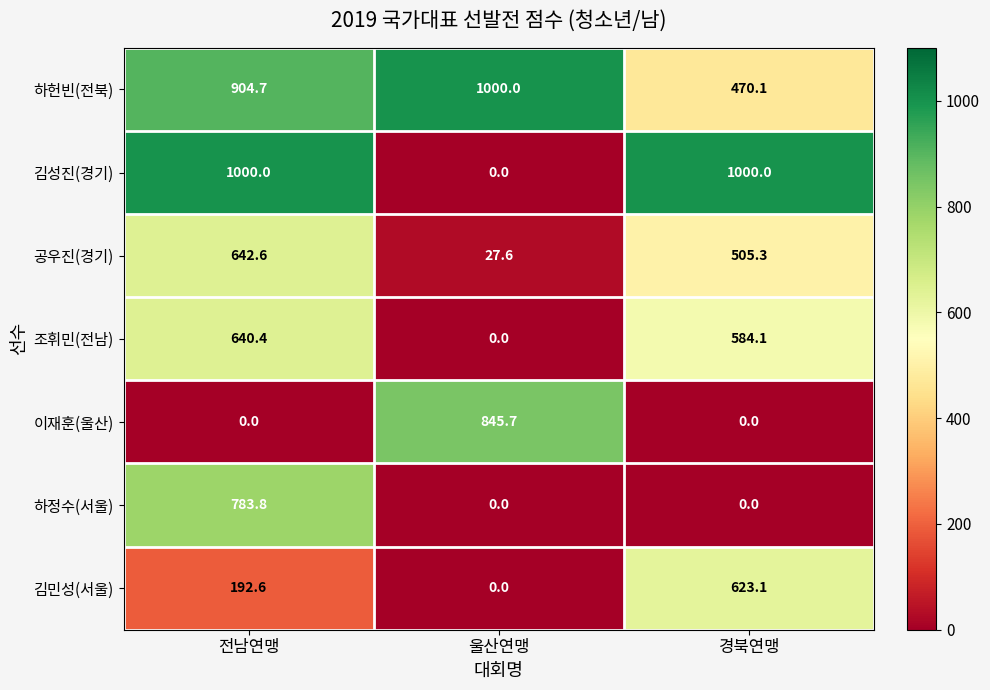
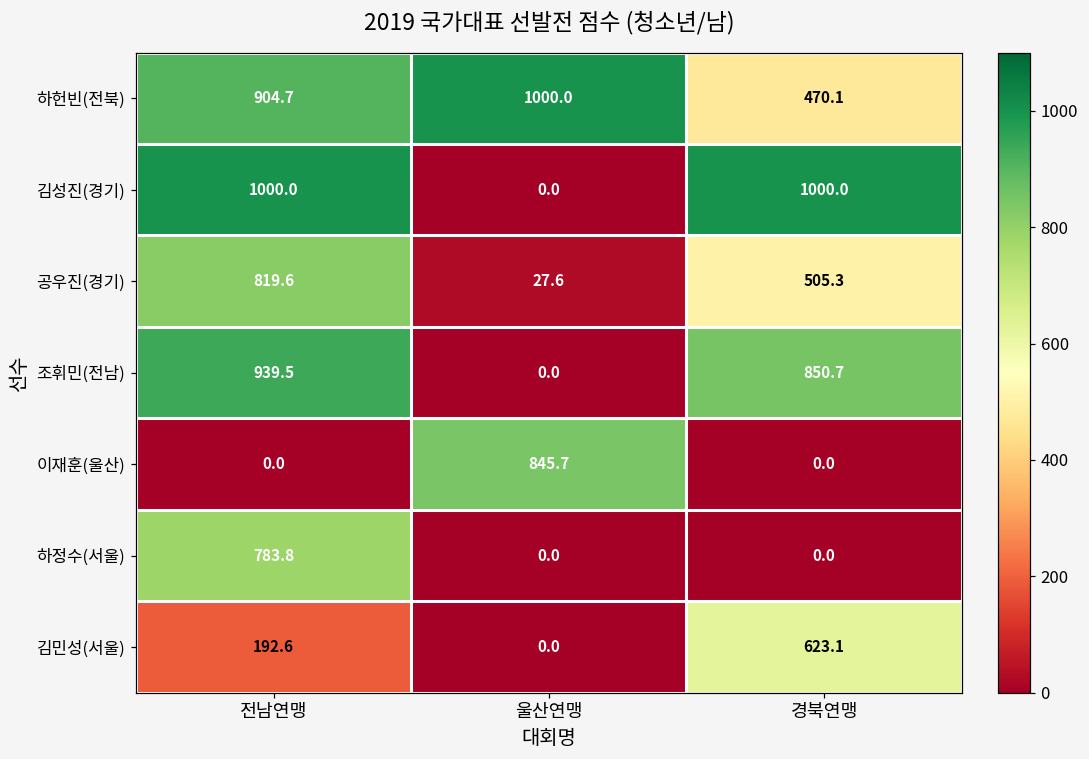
  {
    "하헌빈(전북)": {
      "전남연맹": 904.7,
      "울산연맹": 1000.0,
      "경북연맹": 470.1
    },
    "김성진(경기)": {
      "전남연맹": 1000.0,
      "울산연맹": 0.0,
      "경북연맹": 1000.0
    },
    "공우진(경기)": {
-     "전남연맹": 642.6,
+     "전남연맹": 819.6,
      "울산연맹": 27.6,
      "경북연맹": 505.3
    },
    "조휘민(전남)": {
-     "전남연맹": 640.4,
+     "전남연맹": 939.5,
      "울산연맹": 0.0,
-     "경북연맹": 584.1
+     "경북연맹": 850.7
    },
    "이재훈(울산)": {
      "전남연맹": 0.0,
      "울산연맹": 845.7,
      "경북연맹": 0.0
    },
    "하정수(서울)": {
      "전남연맹": 783.8,
      "울산연맹": 0.0,
      "경북연맹": 0.0
    },
    "김민성(서울)": {
      "전남연맹": 192.6,
      "울산연맹": 0.0,
      "경북연맹": 623.1
    }
  }
